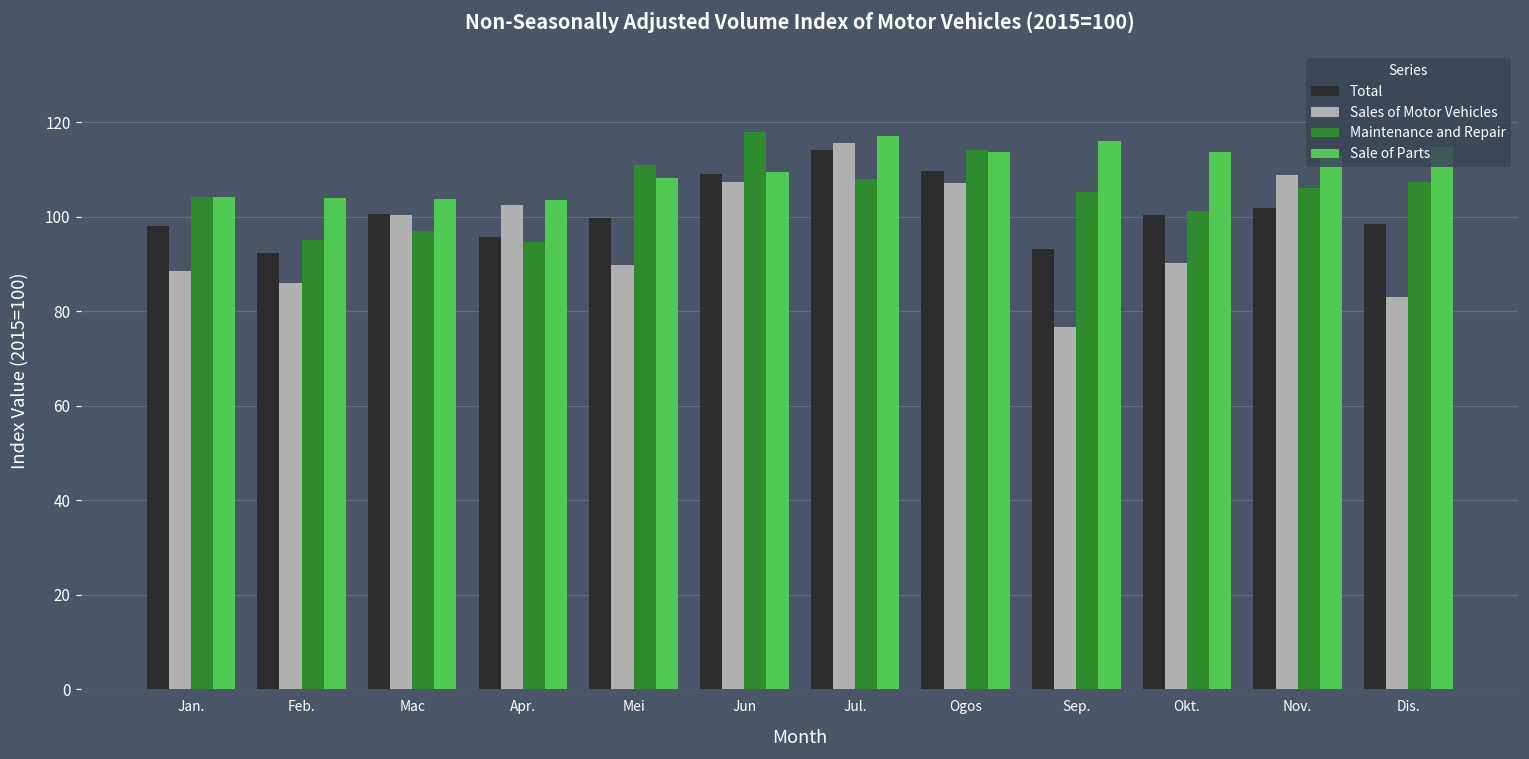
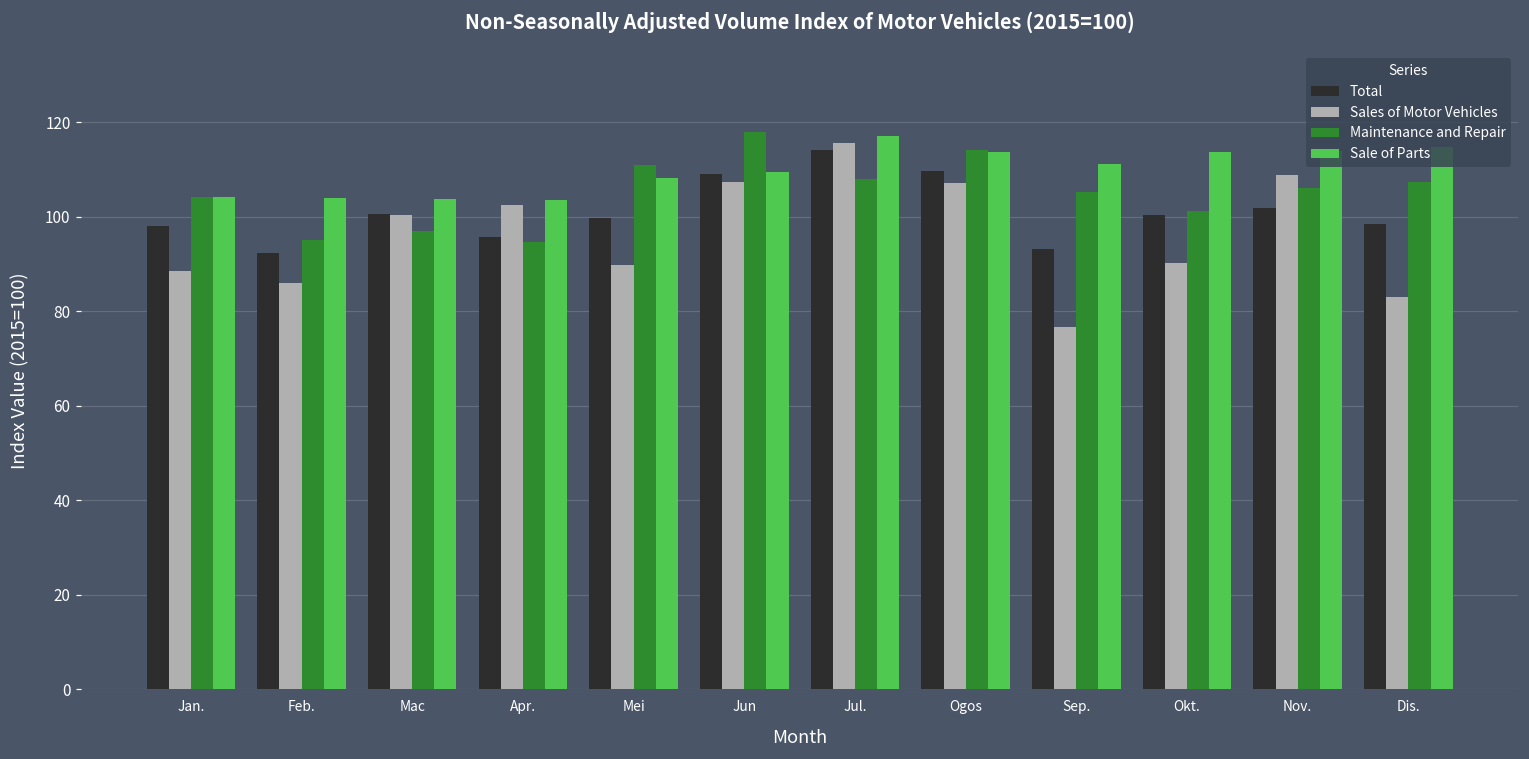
  {
    "Total": {
      "Jan.": 98,
      "Feb.": 92,
      "Mac": 100,
      "Apr.": 96,
      "Mei": 100,
      "Jun": 109,
      "Jul.": 114,
      "Ogos": 110,
      "Sep.": 93,
      "Okt.": 100,
      "Nov.": 102,
      "Dis.": 98
    },
    "Sales of Motor Vehicles": {
      "Jan.": 88,
      "Feb.": 86,
      "Mac": 100,
      "Apr.": 103,
      "Mei": 90,
      "Jun": 107,
      "Jul.": 116,
      "Ogos": 107,
      "Sep.": 77,
      "Okt.": 90,
      "Nov.": 109,
      "Dis.": 83
    },
    "Maintenance and Repair": {
      "Jan.": 104,
      "Feb.": 95,
      "Mac": 97,
      "Apr.": 95,
      "Mei": 111,
      "Jun": 118,
      "Jul.": 108,
      "Ogos": 114,
      "Sep.": 105,
      "Okt.": 101,
      "Nov.": 106,
      "Dis.": 107
    },
    "Sale of Parts": {
      "Jan.": 104,
      "Feb.": 104,
      "Mac": 104,
      "Apr.": 104,
      "Mei": 108,
      "Jun": 109,
      "Jul.": 117,
      "Ogos": 114,
-     "Sep.": 116,
+     "Sep.": 111,
      "Okt.": 114
    }
  }
